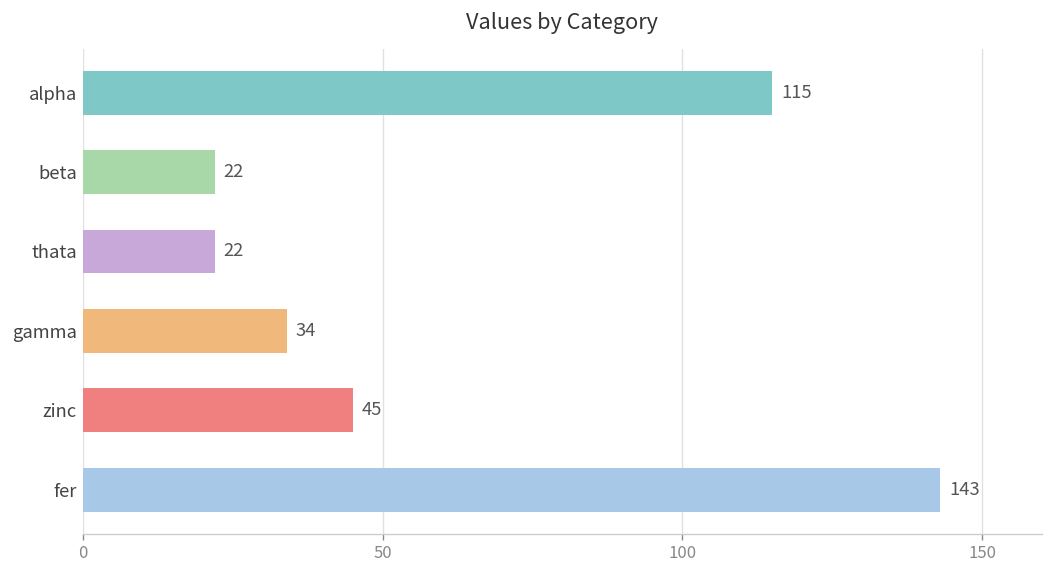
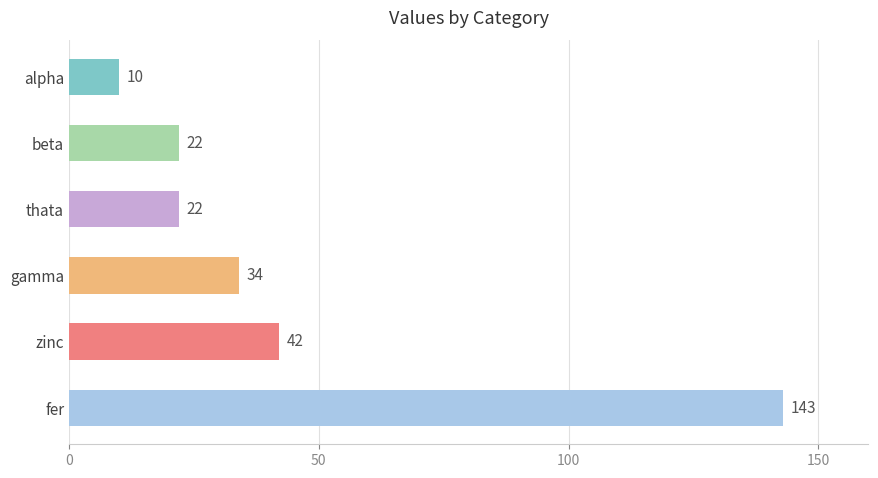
  {
-   "alpha": 115,
+   "alpha": 10,
    "beta": 22,
    "thata": 22,
    "gamma": 34,
-   "zinc": 45,
+   "zinc": 42,
    "fer": 143
  }
